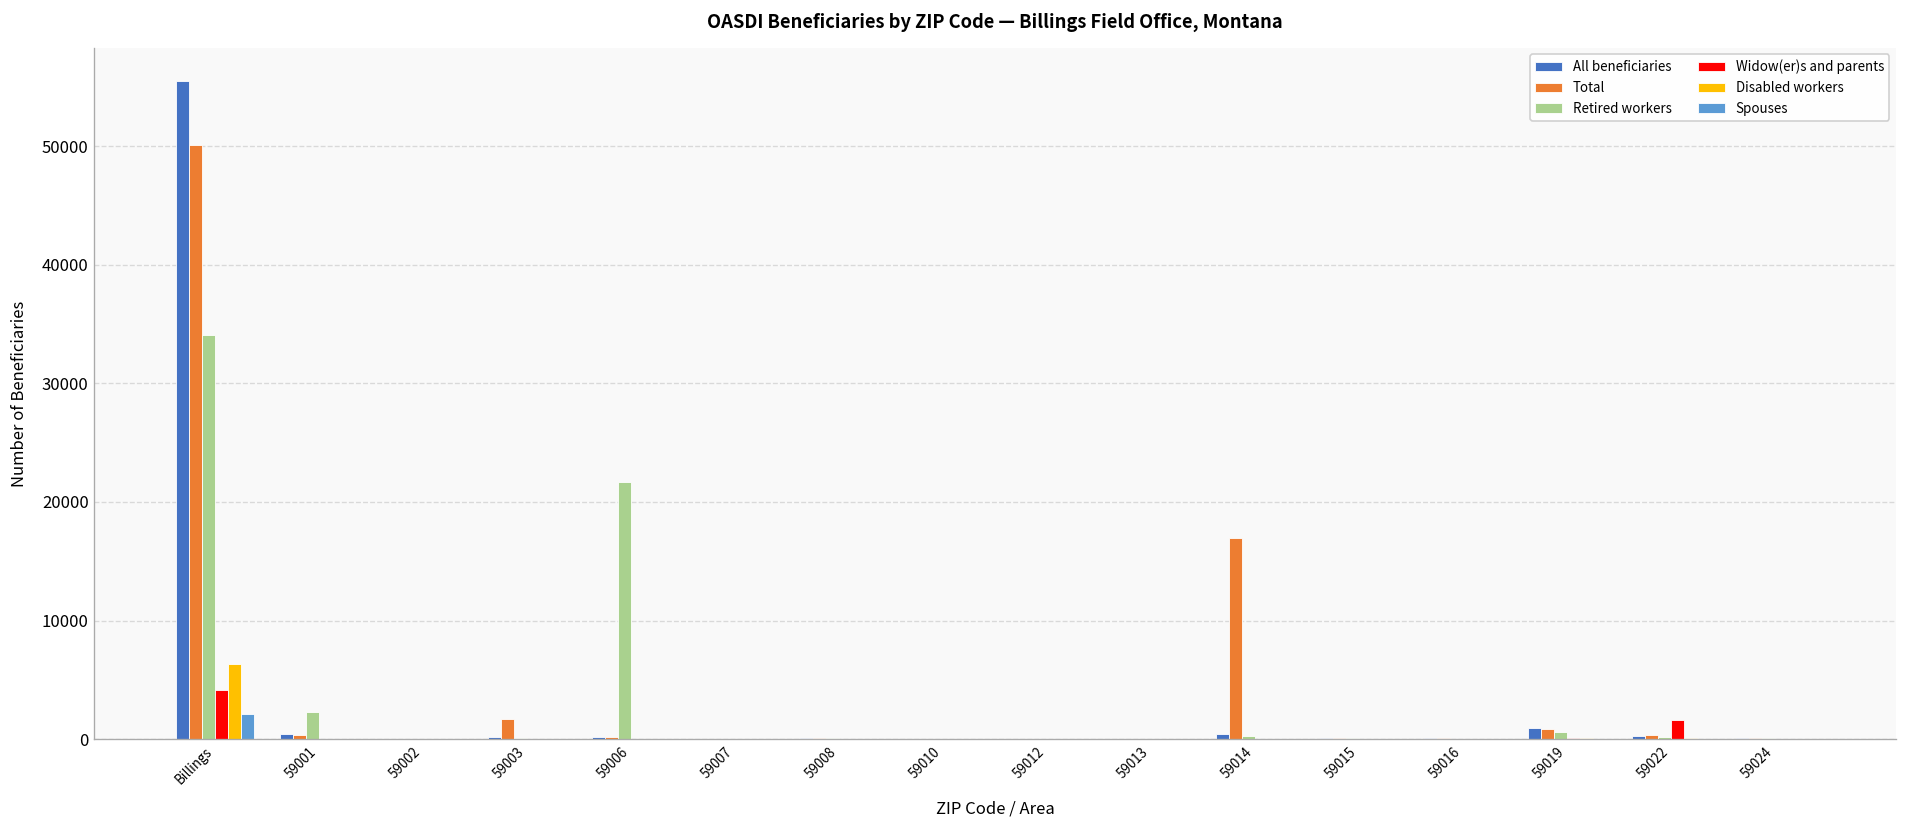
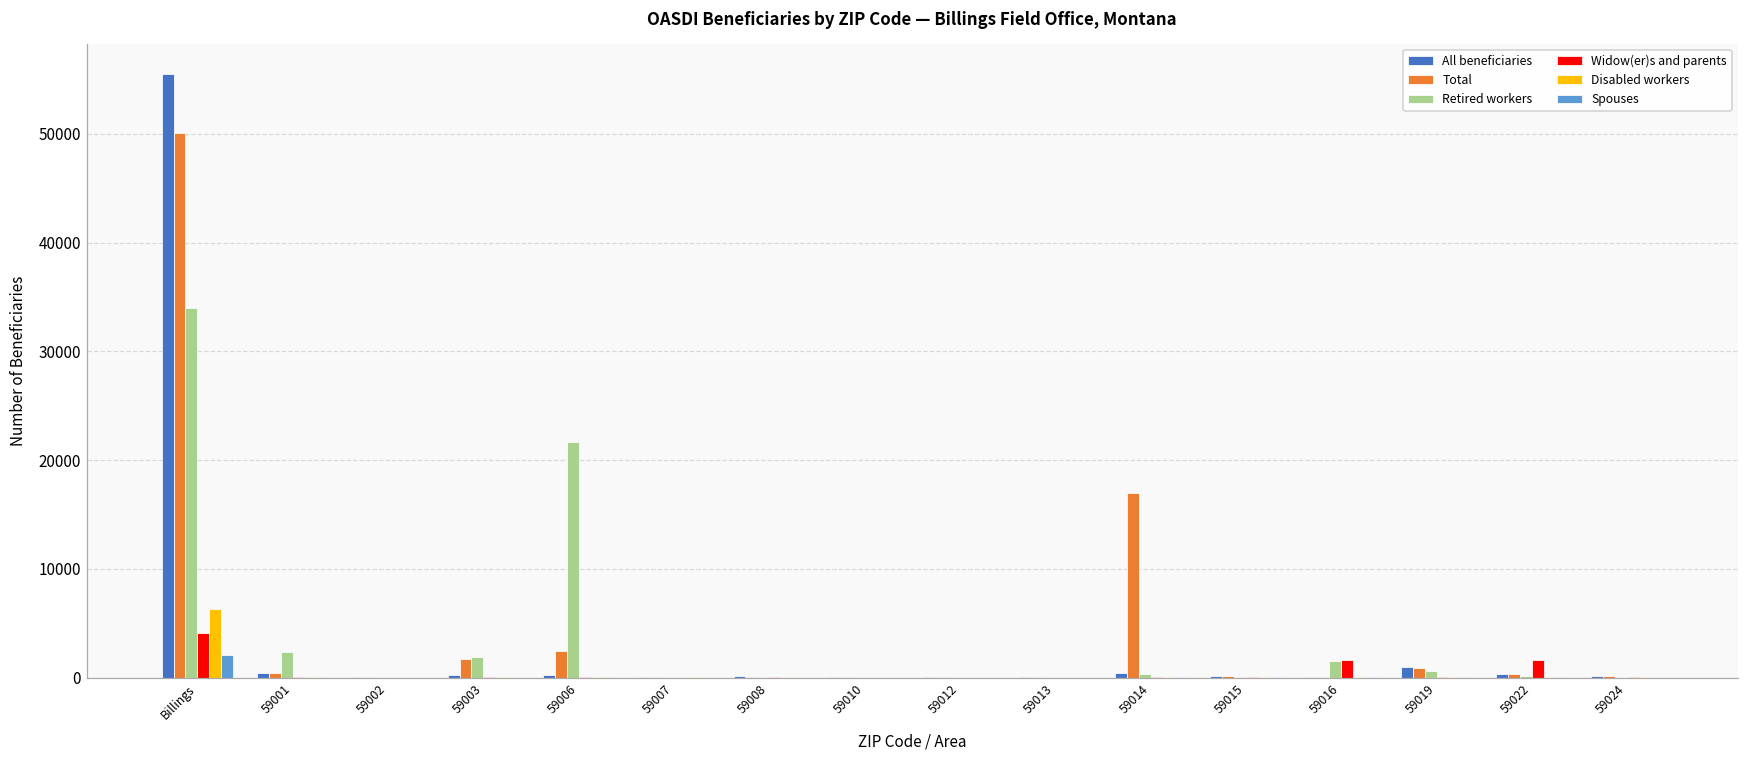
  {
    "Total": {
      "Billings": 50000,
      "59001": 0,
      "59003": 2000,
-     "59006": 0,
+     "59006": 2000,
      "59014": 17000,
      "59019": 1000,
      "59022": 0
    },
    "Retired workers": {
      "Billings": 34000,
      "59001": 2000,
-     "59003": 0,
+     "59003": 2000,
      "59006": 22000,
      "59014": 0,
-     "59016": 0,
+     "59016": 2000,
      "59019": 1000
    },
    "Widow(er)s and parents": {
      "Billings": 4000,
      "59013": 0,
-     "59016": 0,
+     "59016": 2000,
      "59022": 2000
    },
    "Disabled workers": {
      "Billings": 6000,
      "59002": 0,
      "59010": 0,
      "59012": 0,
      "59013": 0
    }
  }
